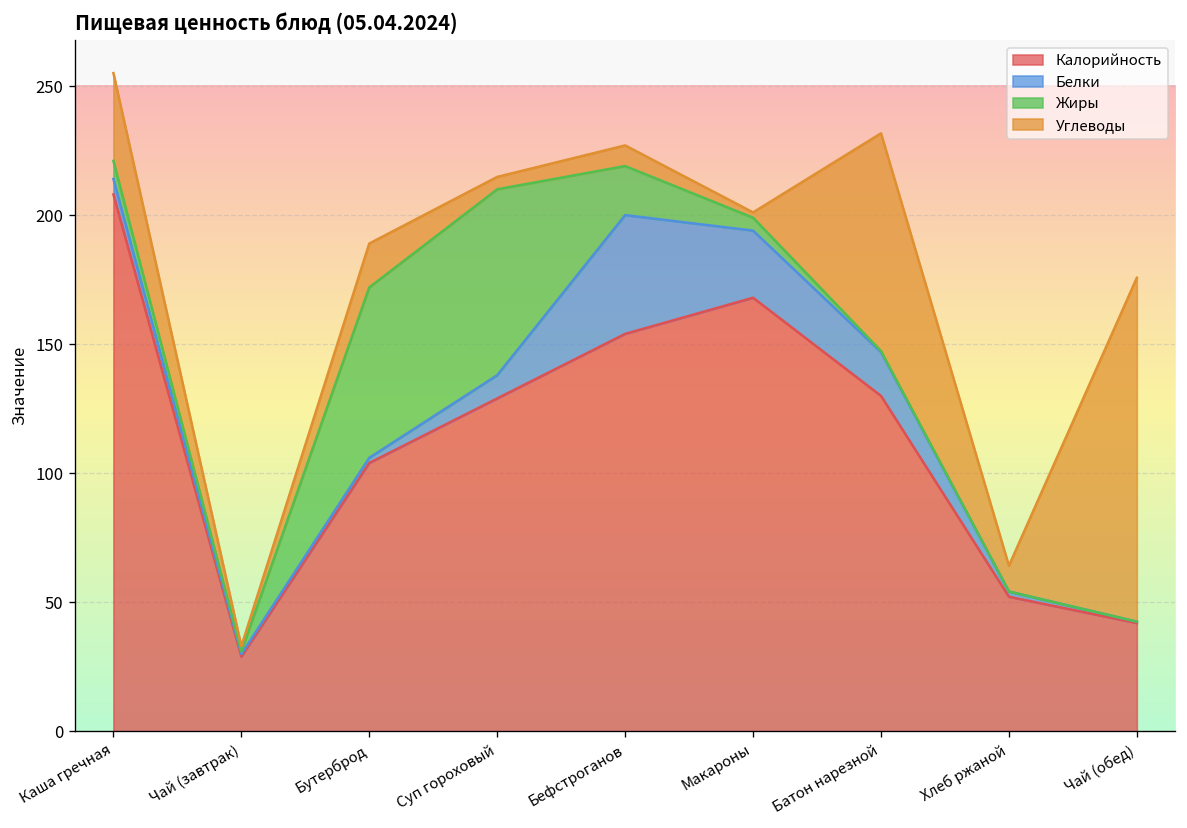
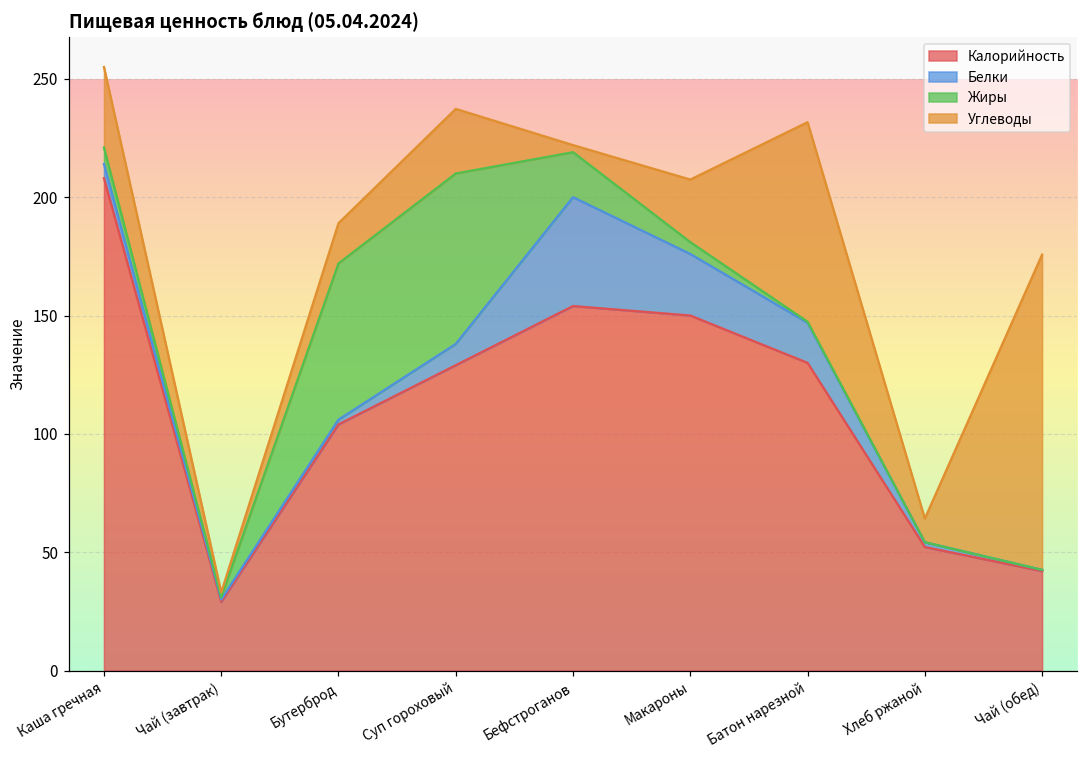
  {
    "Калорийность": {
      "Каша гречная": 208,
      "Бутерброд": 104,
      "Суп гороховый": 129,
      "Бефстроганов": 154,
-     "Макароны": 168,
+     "Макароны": 150,
      "Батон нарезной": 130,
      "Хлеб ржаной": 52
    },
    "Белки": {
      "Каша гречная": 6,
      "Бутерброд": 2,
      "Суп гороховый": 9,
      "Бефстроганов": 46,
      "Макароны": 26
    },
    "Жиры": {
      "Каша гречная": 7,
      "Бутерброд": 66,
      "Суп гороховый": 72,
      "Бефстроганов": 19,
      "Макароны": 5
    },
    "Углеводы": {
      "Каша гречная": 34,
      "Чай (завтрак)": 2,
      "Бутерброд": 17,
-     "Суп гороховый": 5,
-     "Бефстроганов": 8,
-     "Макароны": 2,
+     "Суп гороховый": 27,
+     "Бефстроганов": 3,
+     "Макароны": 26,
      "Батон нарезной": 84,
      "Хлеб ржаной": 10,
      "Чай (обед)": 133
    }
  }
